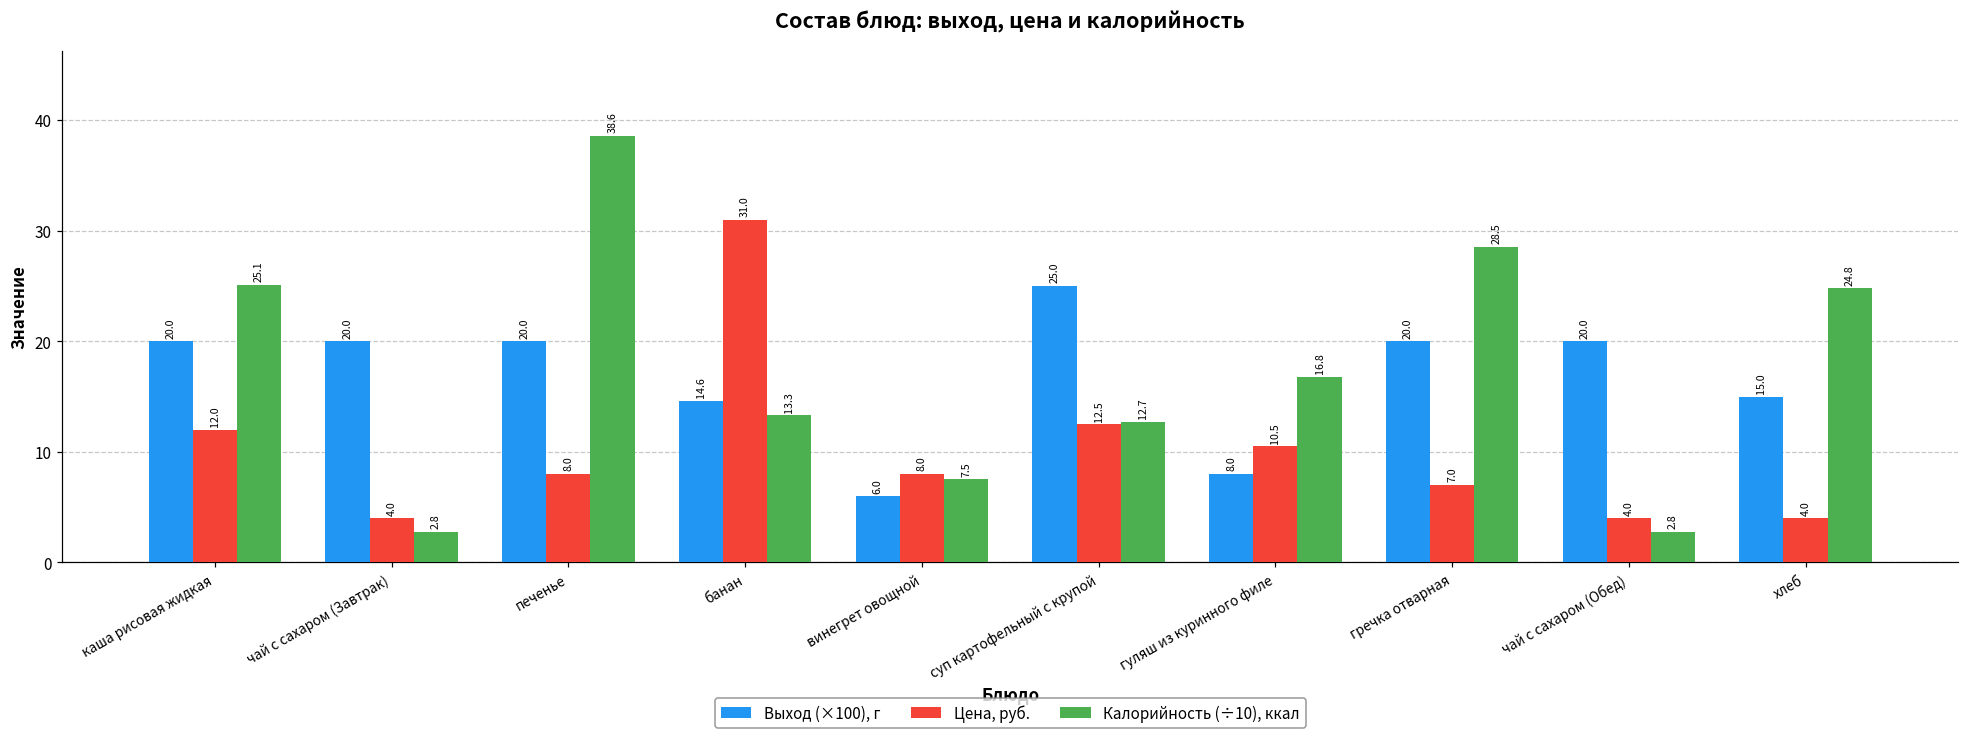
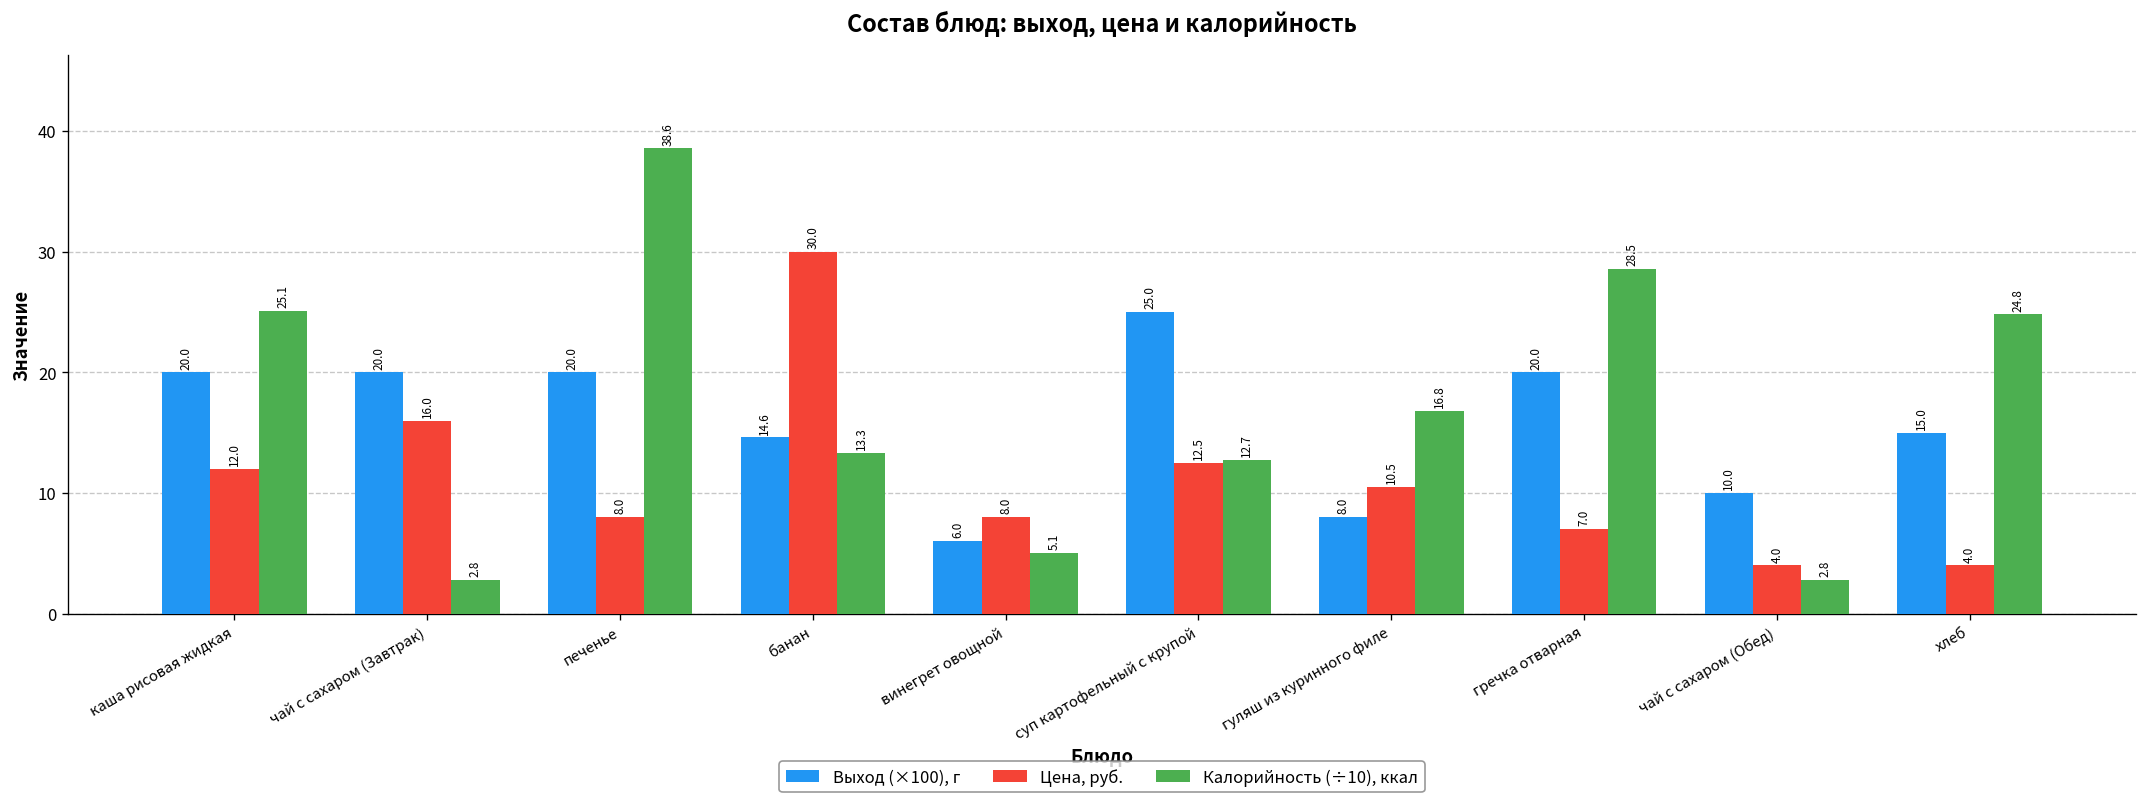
  {
    "Выход (×100), г": {
      "каша рисовая жидкая": 20.0,
      "чай с сахаром (Завтрак)": 20.0,
      "печенье": 20.0,
      "банан": 14.6,
      "винегрет овощной": 6.0,
      "суп картофельный с крупой": 25.0,
      "гуляш из куринного филе": 8.0,
      "гречка отварная": 20.0,
-     "чай с сахаром (Обед)": 20.0,
+     "чай с сахаром (Обед)": 10.0,
      "хлеб": 15.0
    },
    "Цена, руб.": {
      "каша рисовая жидкая": 12.0,
-     "чай с сахаром (Завтрак)": 4.0,
+     "чай с сахаром (Завтрак)": 16.0,
      "печенье": 8.0,
-     "банан": 31.0,
+     "банан": 30.0,
      "винегрет овощной": 8.0,
      "суп картофельный с крупой": 12.5,
      "гуляш из куринного филе": 10.5,
      "гречка отварная": 7.0,
      "чай с сахаром (Обед)": 4.0,
      "хлеб": 4.0
    },
    "Калорийность (÷10), ккал": {
      "каша рисовая жидкая": 25.1,
      "чай с сахаром (Завтрак)": 2.8,
      "печенье": 38.6,
      "банан": 13.3,
-     "винегрет овощной": 7.5,
+     "винегрет овощной": 5.1,
      "суп картофельный с крупой": 12.7,
      "гуляш из куринного филе": 16.8,
      "гречка отварная": 28.5,
      "чай с сахаром (Обед)": 2.8,
      "хлеб": 24.8
    }
  }
